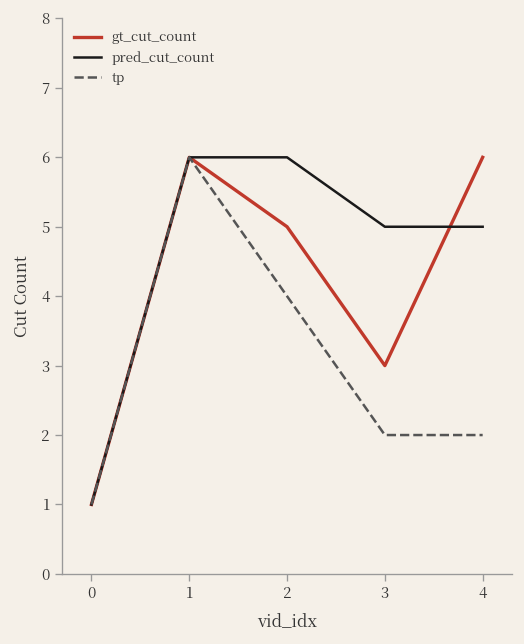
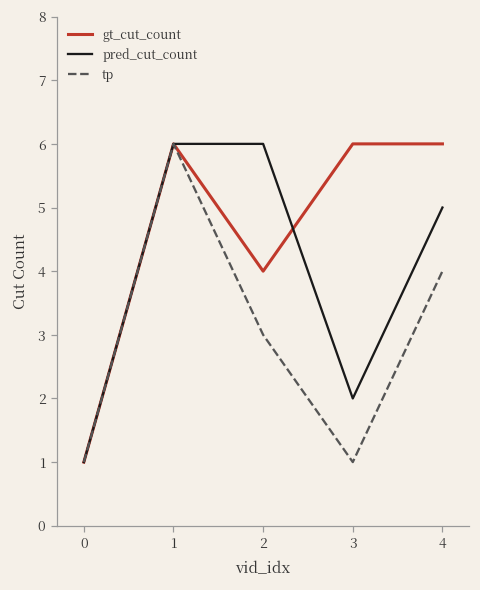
  {
    "gt_cut_count": {
-     "2": 5,
-     "3": 3,
+     "2": 4,
+     "3": 6,
      "4": 6
    },
    "pred_cut_count": {
      "2": 6,
-     "3": 5,
+     "3": 2,
      "4": 5
    },
    "tp": {
-     "2": 4,
-     "3": 2,
-     "4": 2
+     "2": 3,
+     "3": 1,
+     "4": 4
    }
  }
